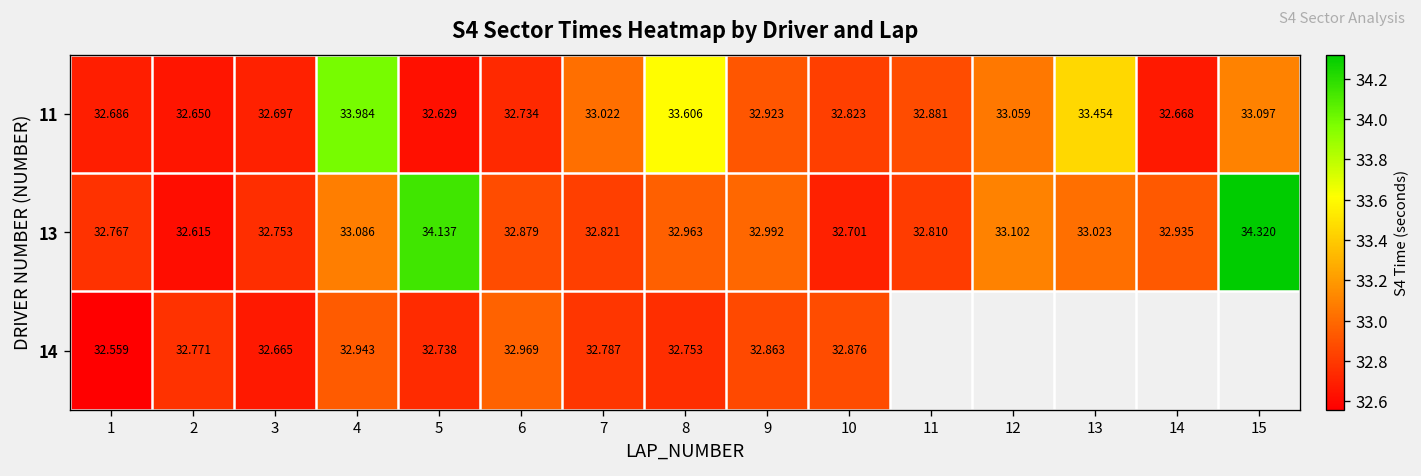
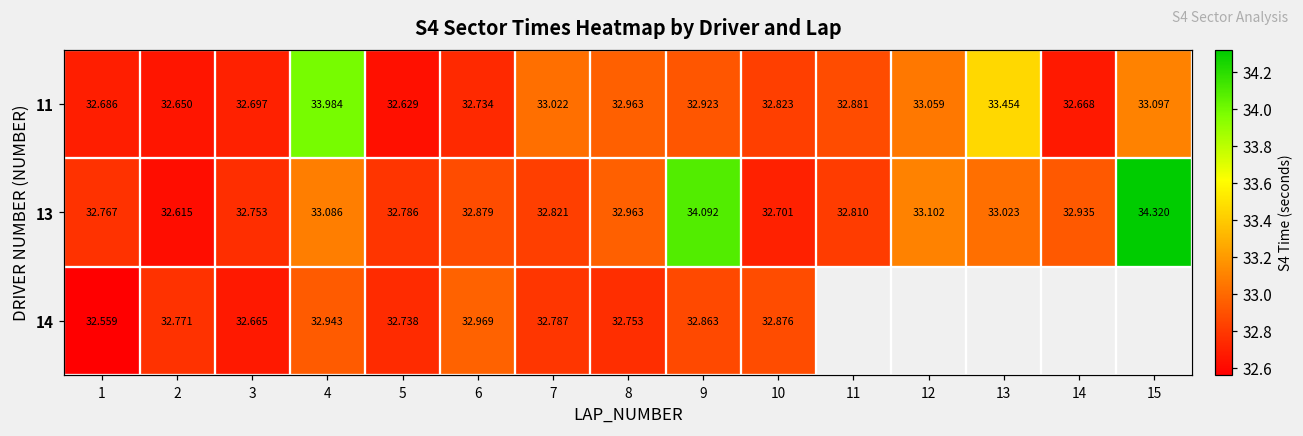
  {
    "11": {
      "1": 32.686,
      "2": 32.650,
      "3": 32.697,
      "4": 33.984,
      "5": 32.629,
      "6": 32.734,
      "7": 33.022,
-     "8": 33.606,
+     "8": 32.963,
      "9": 32.923,
      "10": 32.823,
      "11": 32.881,
      "12": 33.059,
      "13": 33.454,
      "14": 32.668,
      "15": 33.097
    },
    "13": {
      "1": 32.767,
      "2": 32.615,
      "3": 32.753,
      "4": 33.086,
-     "5": 34.137,
+     "5": 32.786,
      "6": 32.879,
      "7": 32.821,
      "8": 32.963,
-     "9": 32.992,
+     "9": 34.092,
      "10": 32.701,
      "11": 32.810,
      "12": 33.102,
      "13": 33.023,
      "14": 32.935,
      "15": 34.320
    },
    "14": {
      "1": 32.559,
      "2": 32.771,
      "3": 32.665,
      "4": 32.943,
      "5": 32.738,
      "6": 32.969,
      "7": 32.787,
      "8": 32.753,
      "9": 32.863,
      "10": 32.876
    }
  }
